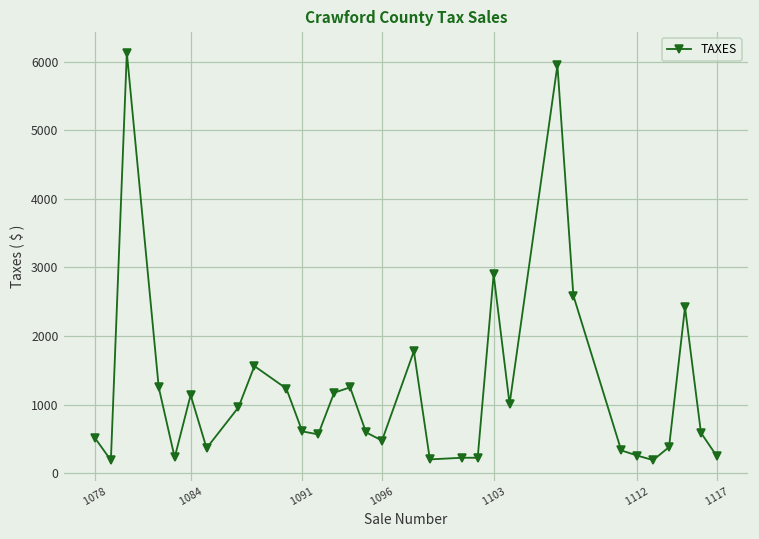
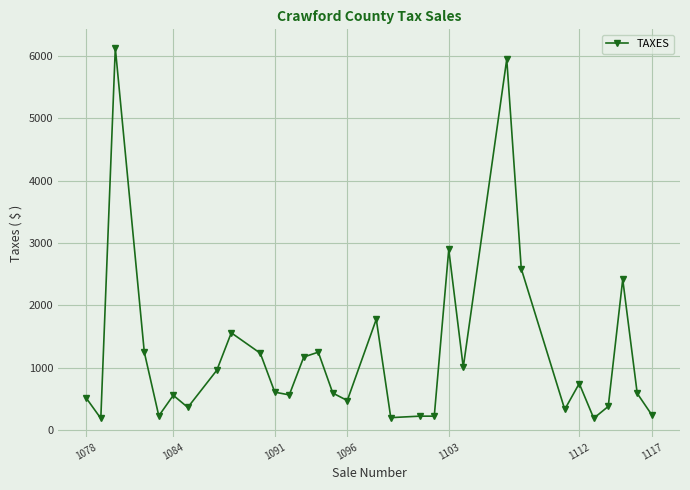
  {
    "1078": 500,
-   "1084": 1100,
+   "1084": 600,
    "1091": 600,
    "1096": 500,
    "1103": 2900,
-   "1112": 300,
+   "1112": 700,
    "1117": 200
  }
